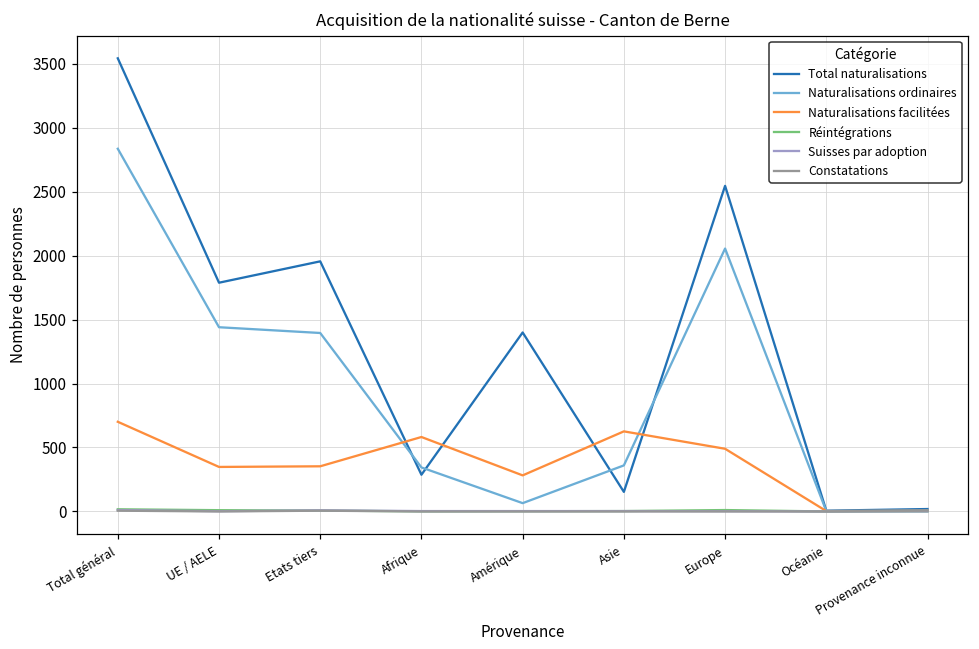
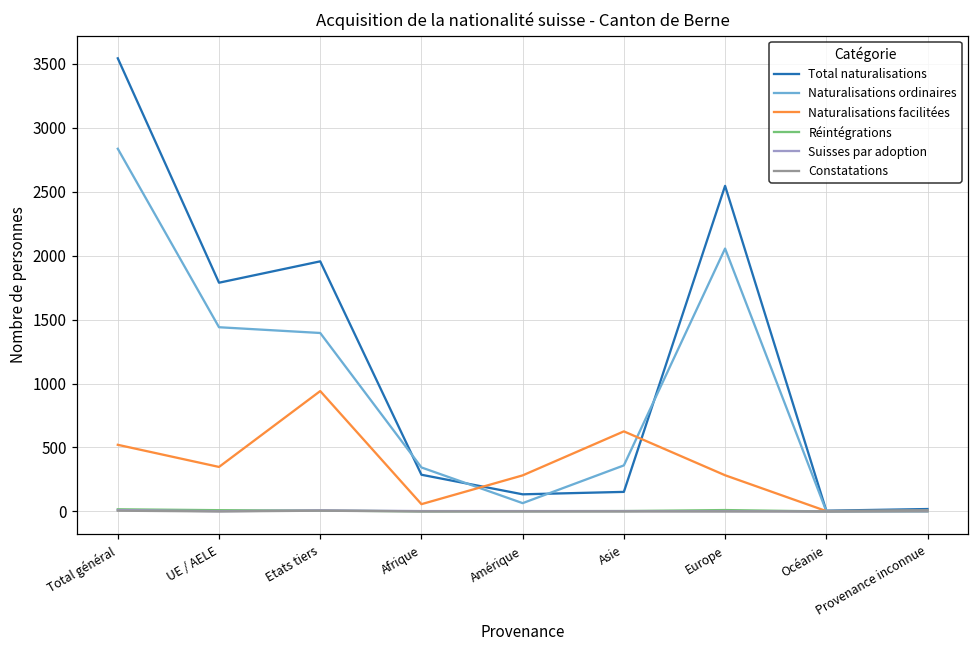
  {
    "Total naturalisations": {
      "Total général": 3540,
      "UE / AELE": 1790,
      "Etats tiers": 1960,
      "Afrique": 290,
-     "Amérique": 1400,
+     "Amérique": 130,
      "Asie": 150,
      "Europe": 2550
    },
    "Naturalisations facilitées": {
-     "Total général": 700,
+     "Total général": 520,
      "UE / AELE": 350,
-     "Etats tiers": 350,
-     "Afrique": 580,
+     "Etats tiers": 940,
+     "Afrique": 60,
      "Amérique": 280,
      "Asie": 630,
-     "Europe": 490
+     "Europe": 280
    }
  }
